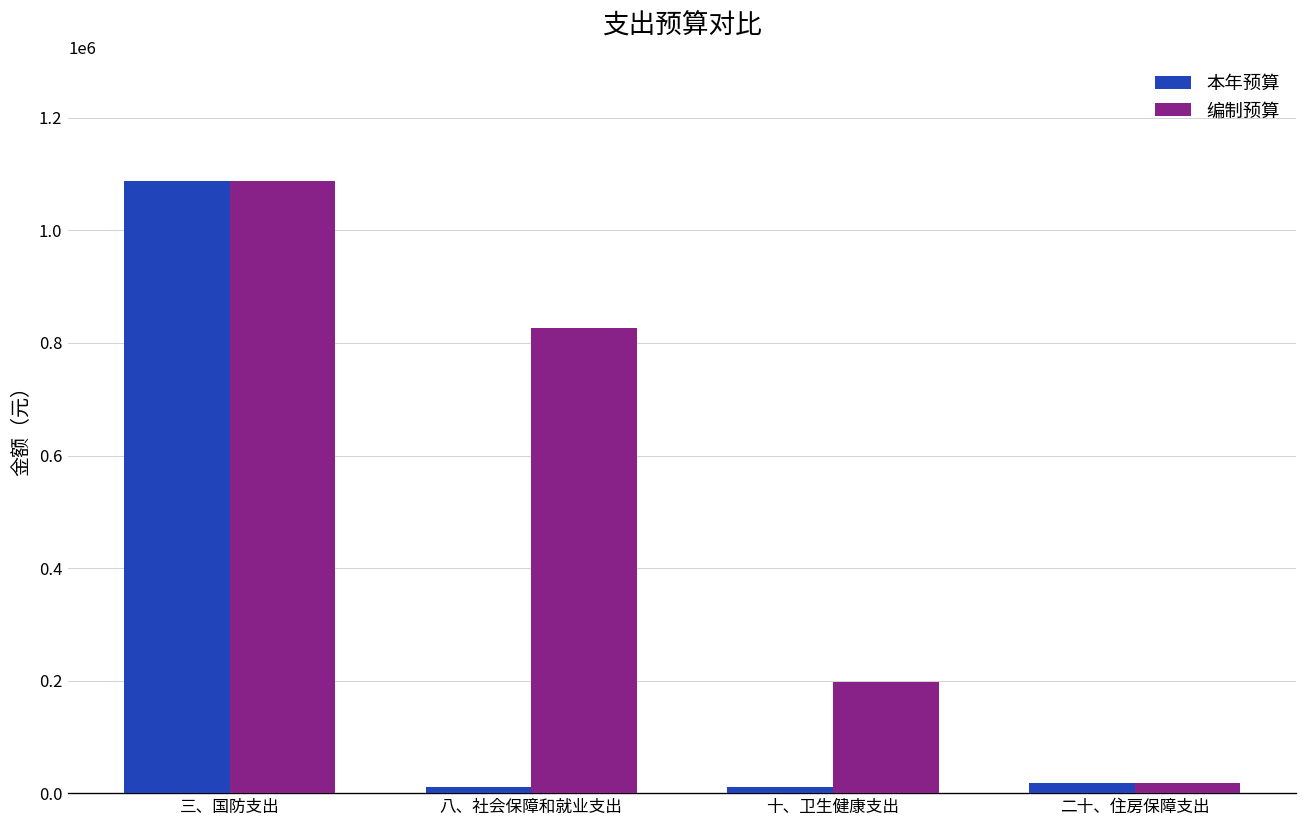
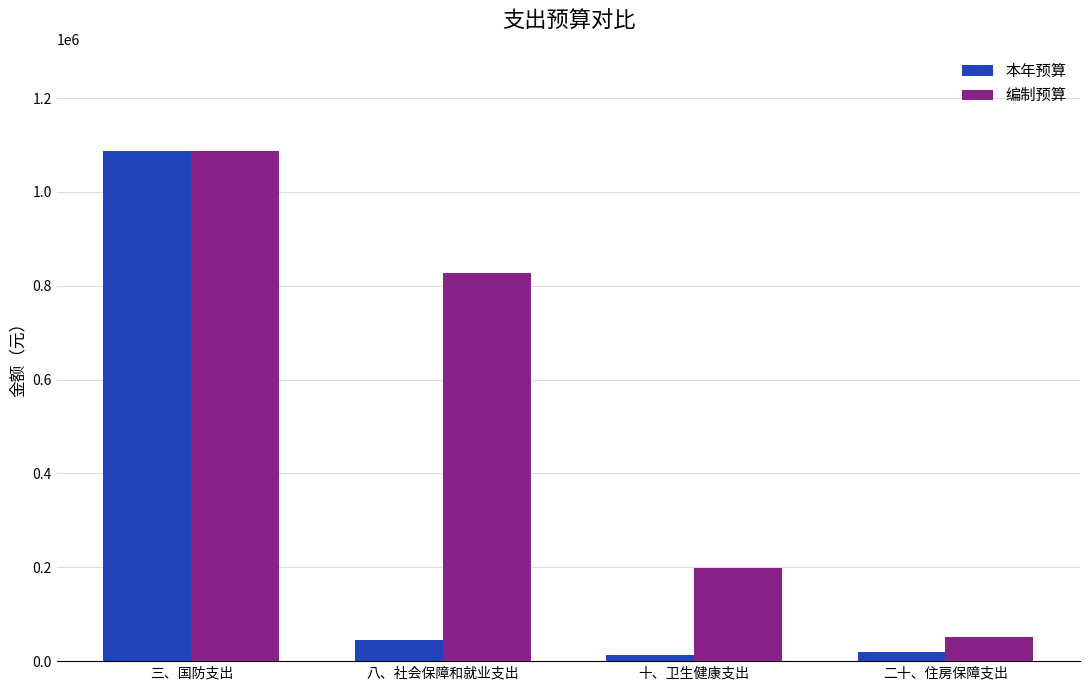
  {
    "本年预算": {
      "三、国防支出": 1090000,
-     "八、社会保障和就业支出": 10000,
+     "八、社会保障和就业支出": 50000,
      "十、卫生健康支出": 10000,
      "二十、住房保障支出": 20000
    },
    "编制预算": {
      "三、国防支出": 1090000,
      "八、社会保障和就业支出": 830000,
      "十、卫生健康支出": 200000,
-     "二十、住房保障支出": 20000
+     "二十、住房保障支出": 50000
    }
  }
